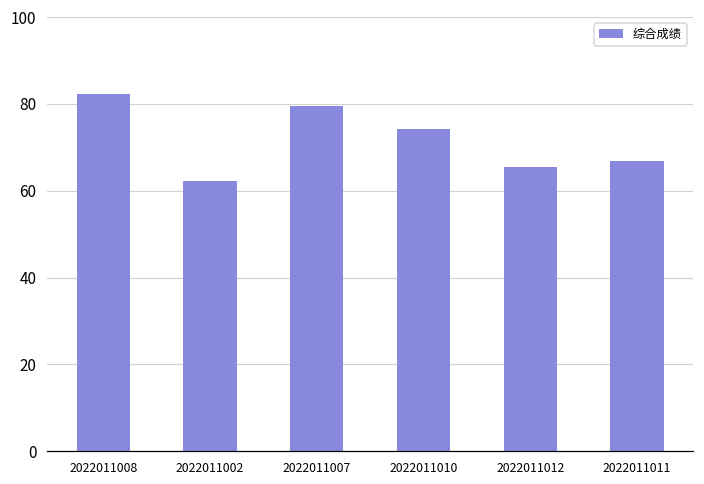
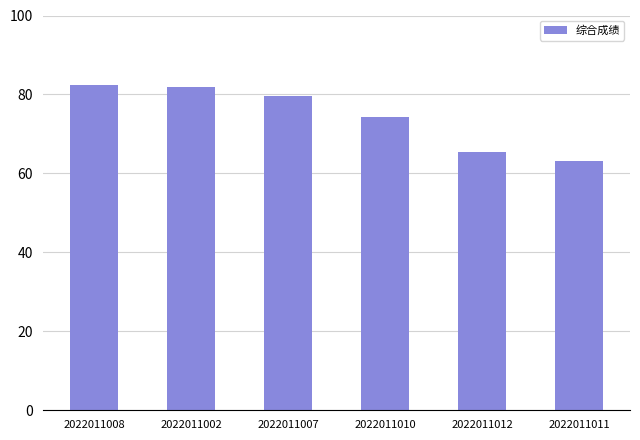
  {
    "2022011008": 82,
-   "2022011002": 62,
+   "2022011002": 82,
    "2022011007": 80,
    "2022011010": 74,
    "2022011012": 65,
-   "2022011011": 67
+   "2022011011": 63
  }
